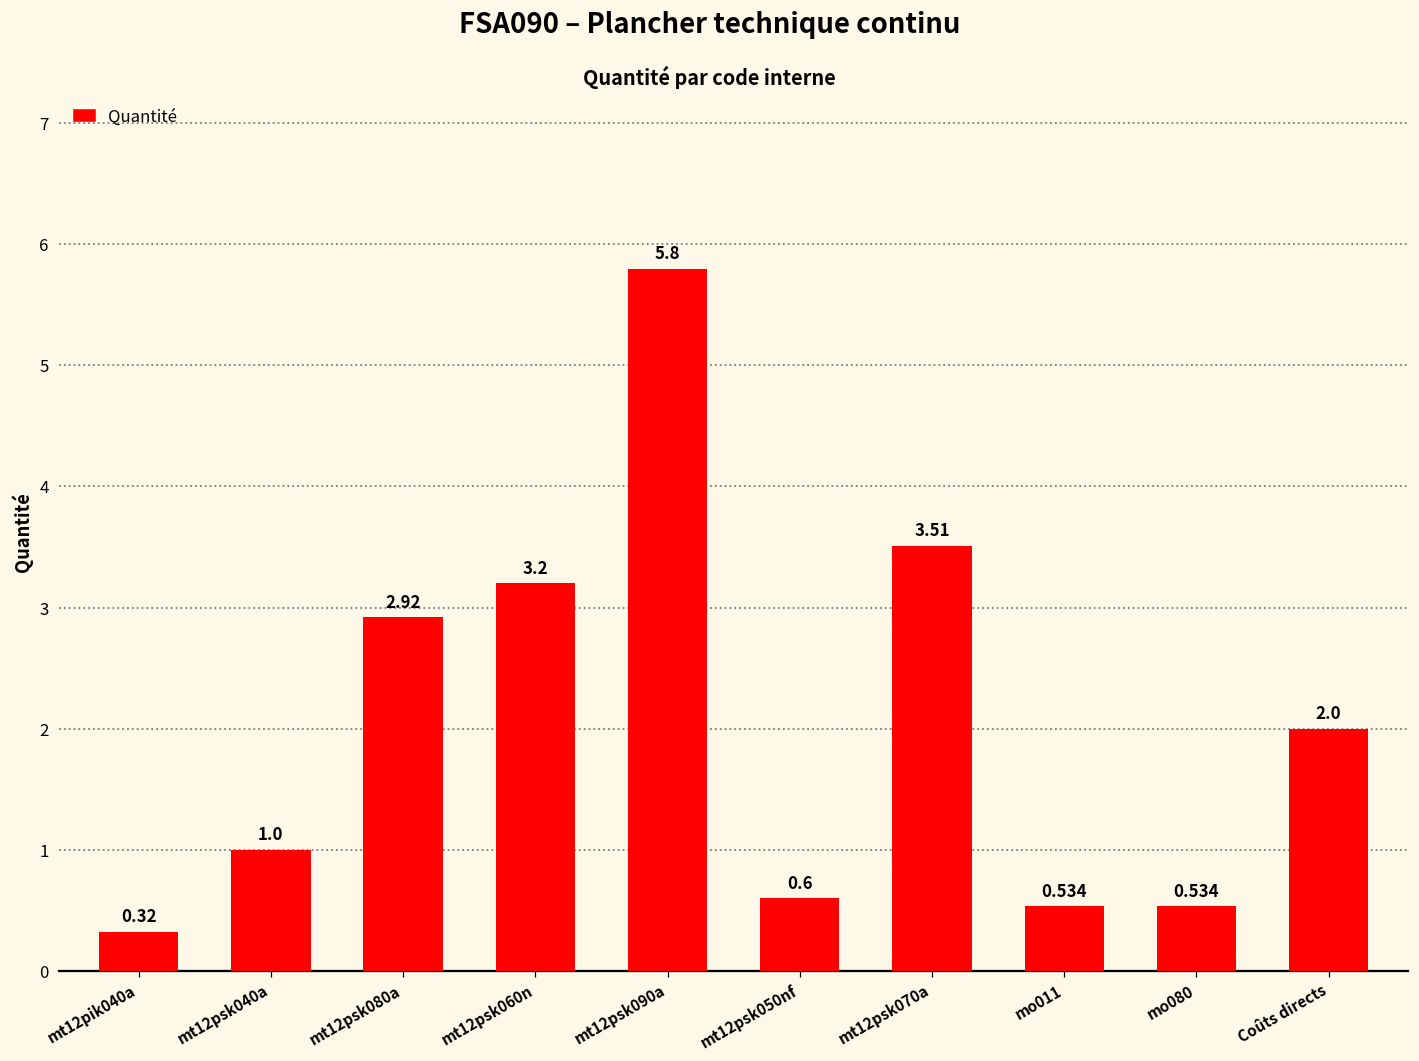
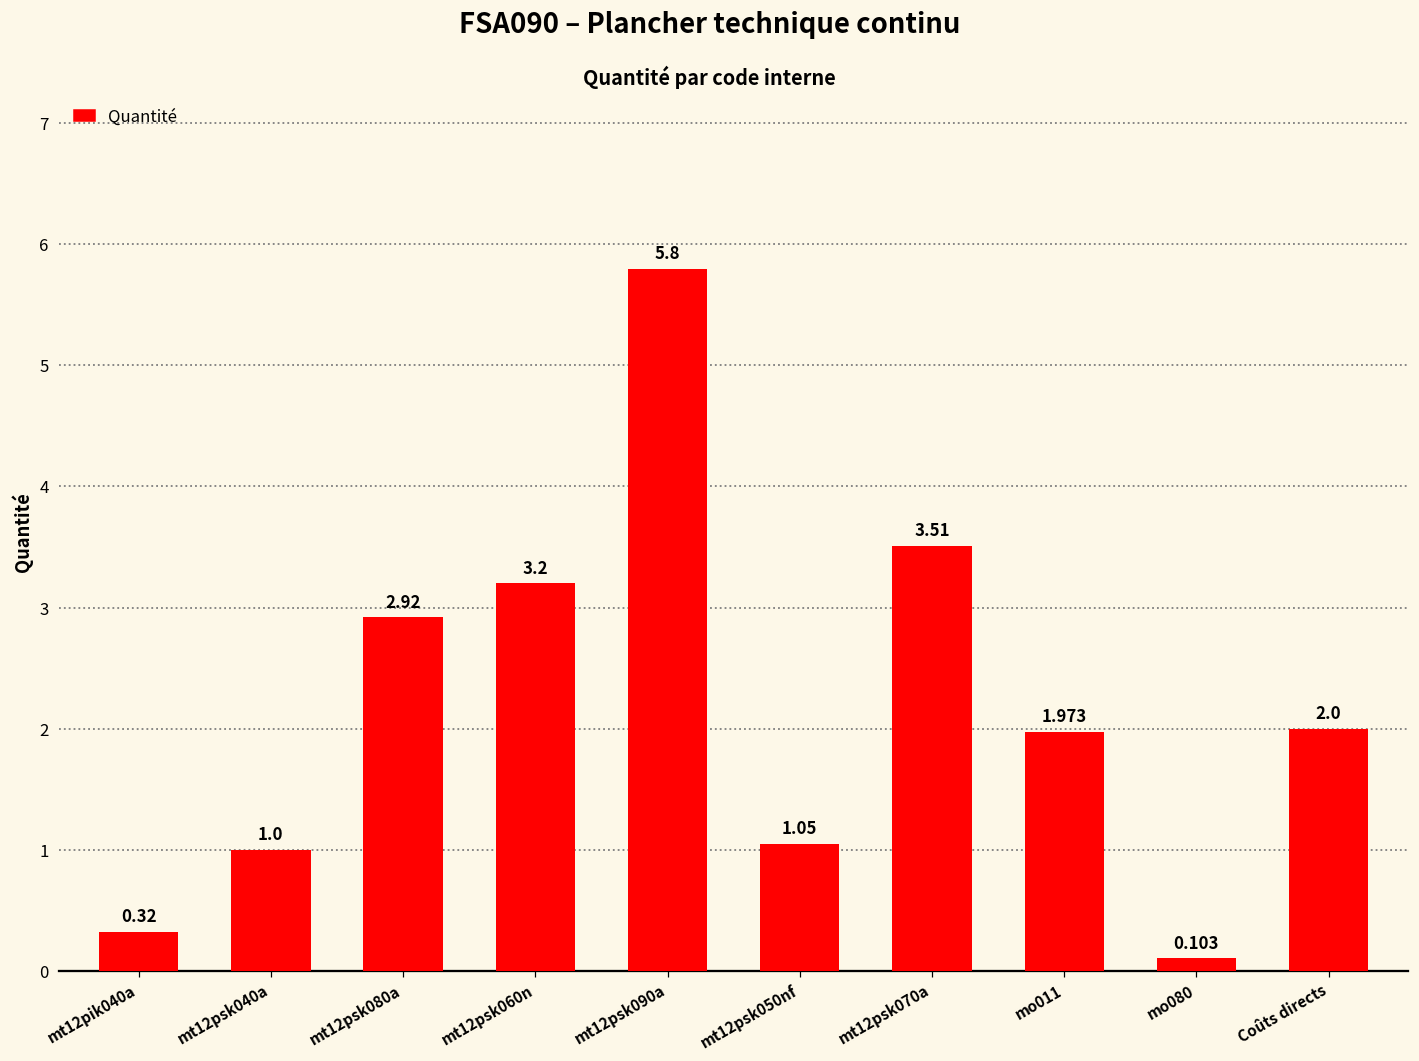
  {
    "mt12pik040a": 0.32,
    "mt12psk040a": 1.0,
    "mt12psk080a": 2.92,
    "mt12psk060n": 3.2,
    "mt12psk090a": 5.8,
-   "mt12psk050nf": 0.6,
+   "mt12psk050nf": 1.05,
    "mt12psk070a": 3.51,
-   "mo011": 0.534,
-   "mo080": 0.534,
+   "mo011": 1.973,
+   "mo080": 0.103,
    "Coûts directs": 2.0
  }
